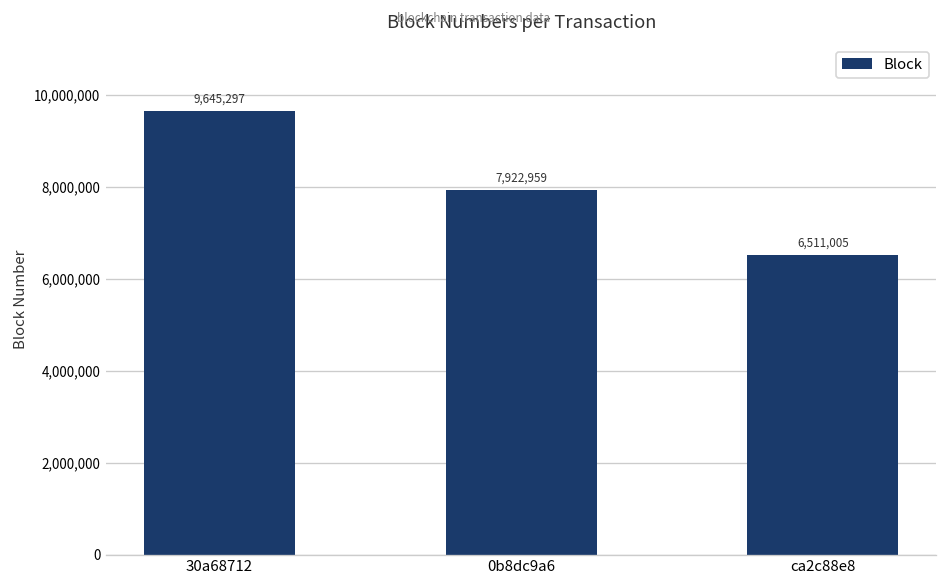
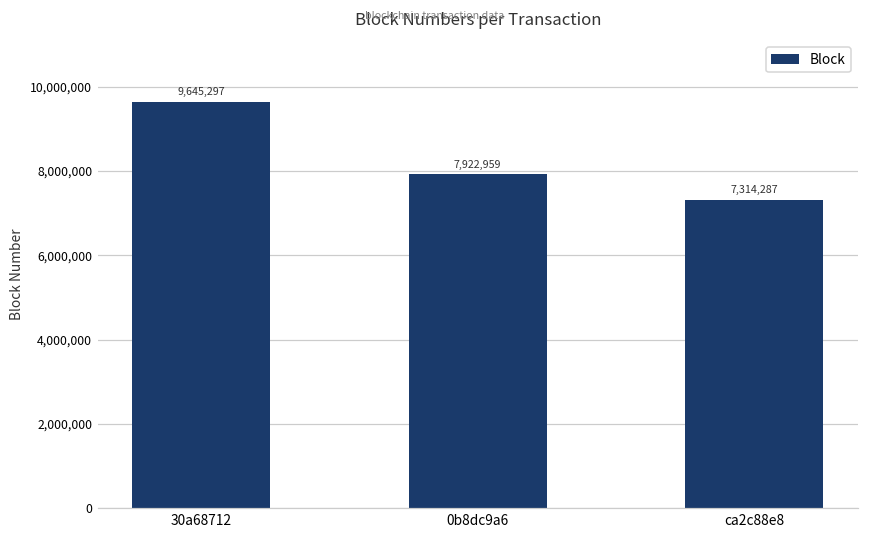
  {
    "30a68712": "9,645,297",
    "0b8dc9a6": "7,922,959",
-   "ca2c88e8": "6,511,005"
+   "ca2c88e8": "7,314,287"
  }
